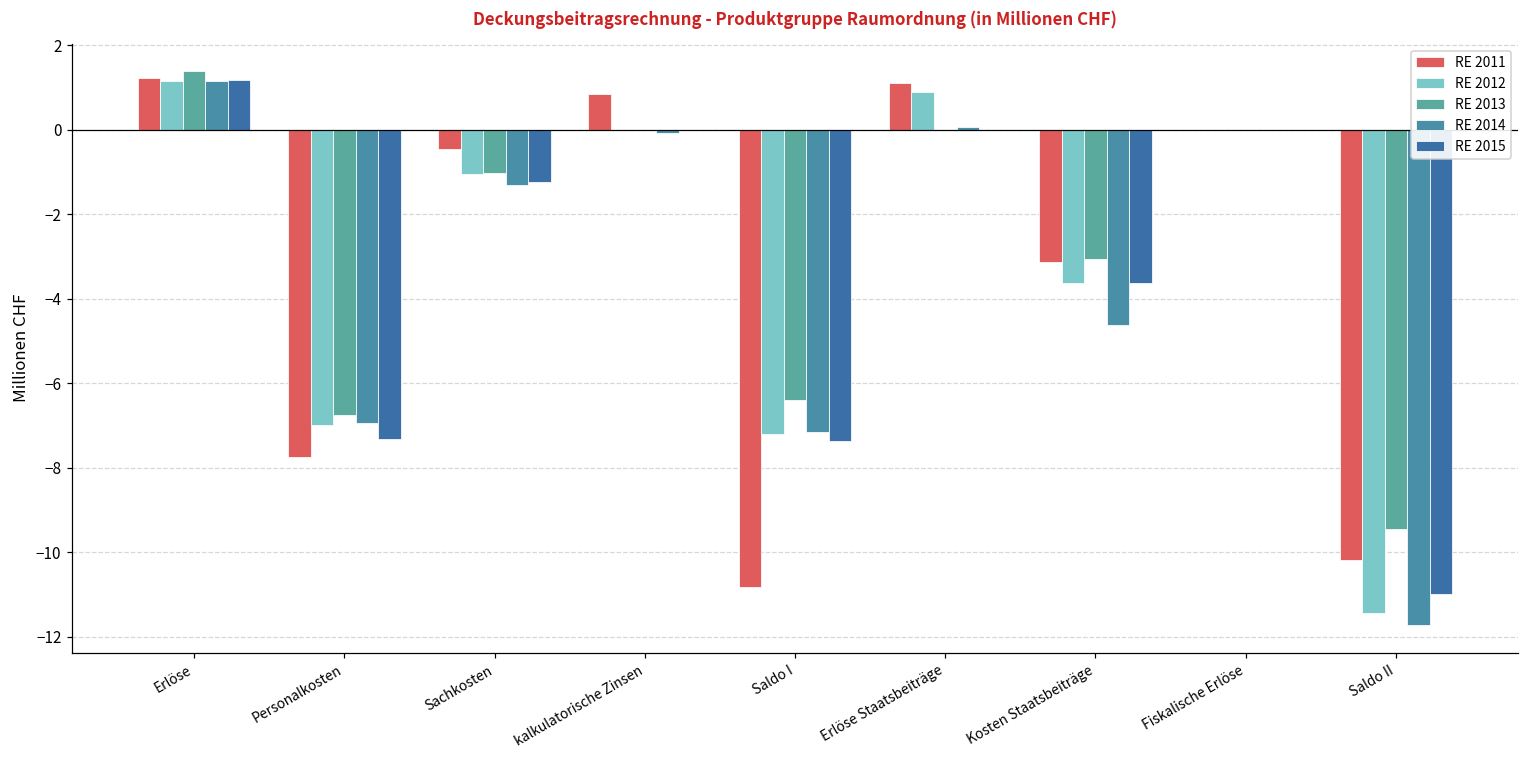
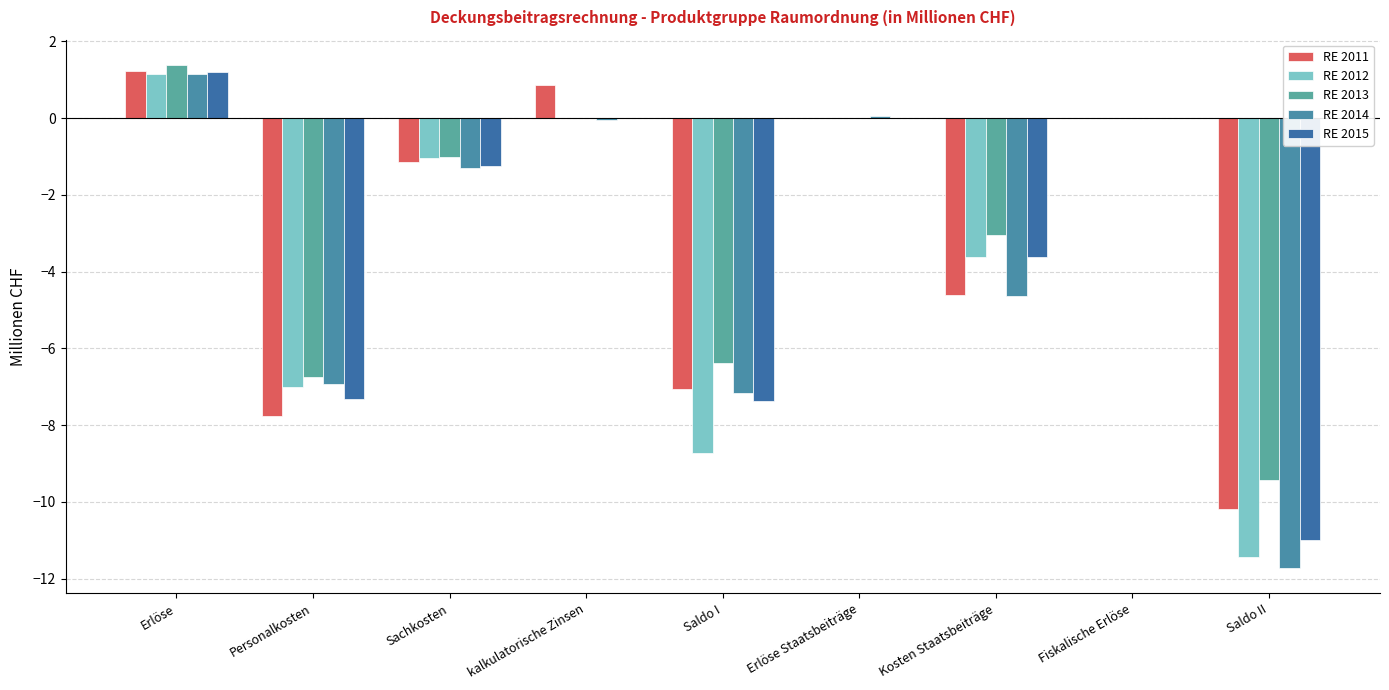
  {
    "RE 2011": {
      "Erlöse": 1.2,
      "Personalkosten": -7.8,
-     "Sachkosten": -0.4,
+     "Sachkosten": -1.1,
      "kalkulatorische Zinsen": 0.9,
-     "Saldo I": -10.8,
-     "Erlöse Staatsbeiträge": 1.1,
-     "Kosten Staatsbeiträge": -3.1,
+     "Saldo I": -7.1,
+     "Erlöse Staatsbeiträge": 0.0,
+     "Kosten Staatsbeiträge": -4.6,
      "Fiskalische Erlöse": 0.0,
      "Saldo II": -10.2
    },
    "RE 2012": {
      "Erlöse": 1.2,
      "Personalkosten": -7.0,
      "Sachkosten": -1.0,
-     "Saldo I": -7.2,
-     "Erlöse Staatsbeiträge": 0.9,
+     "Saldo I": -8.7,
+     "Erlöse Staatsbeiträge": 0.0,
      "Kosten Staatsbeiträge": -3.6,
      "Fiskalische Erlöse": 0.0,
      "Saldo II": -11.4
    }
  }
